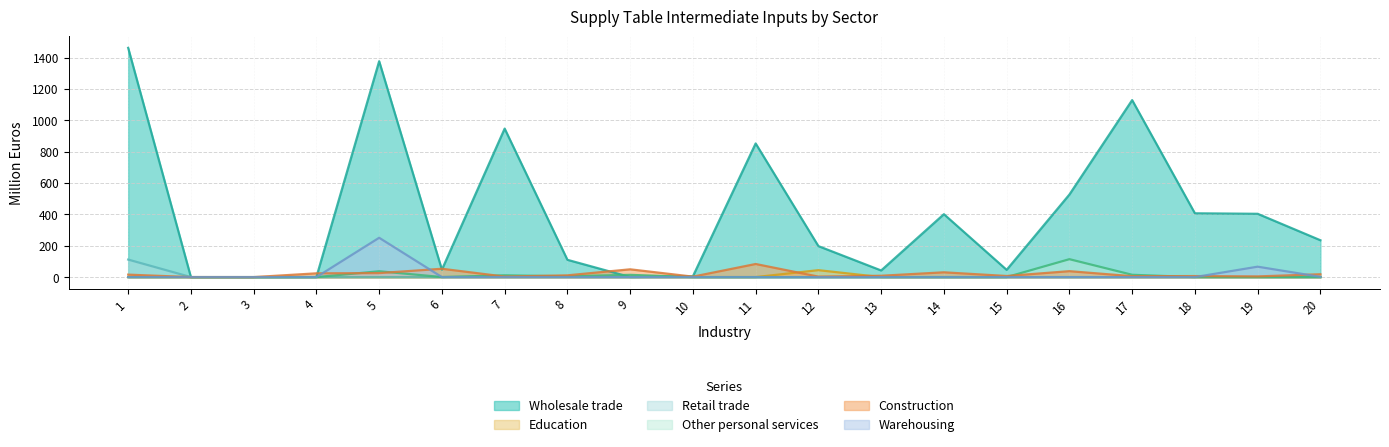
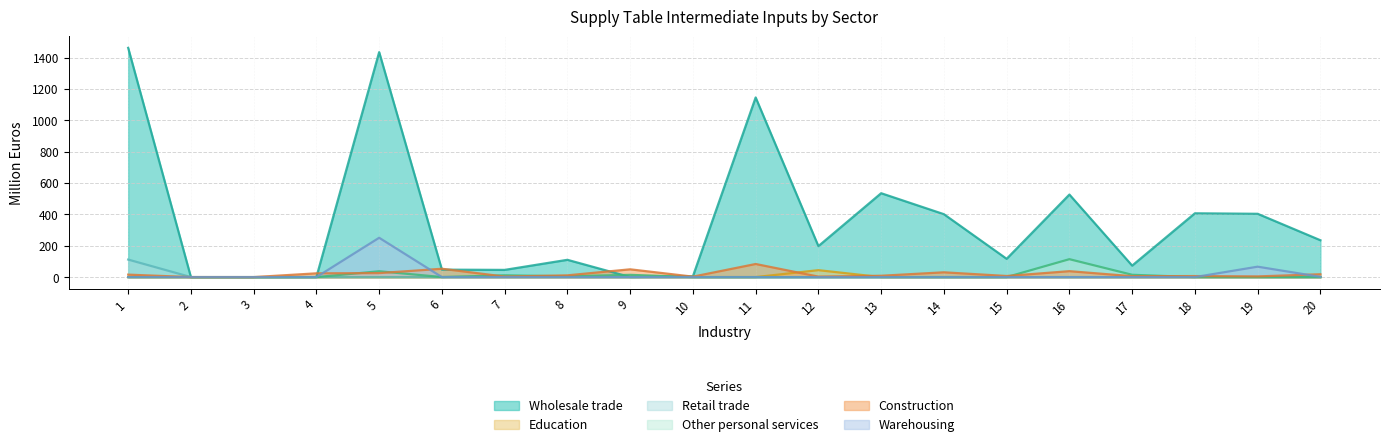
  {
    "Wholesale trade": {
      "1": 1460,
-     "5": 1380,
-     "7": 950,
+     "5": 1430,
+     "7": 50,
      "8": 110,
-     "11": 850,
+     "11": 1150,
      "12": 200,
-     "13": 40,
+     "13": 530,
      "14": 400,
-     "15": 50,
+     "15": 120,
      "16": 530,
-     "17": 1130,
+     "17": 70,
      "18": 410,
      "19": 400,
      "20": 240
    }
  }
